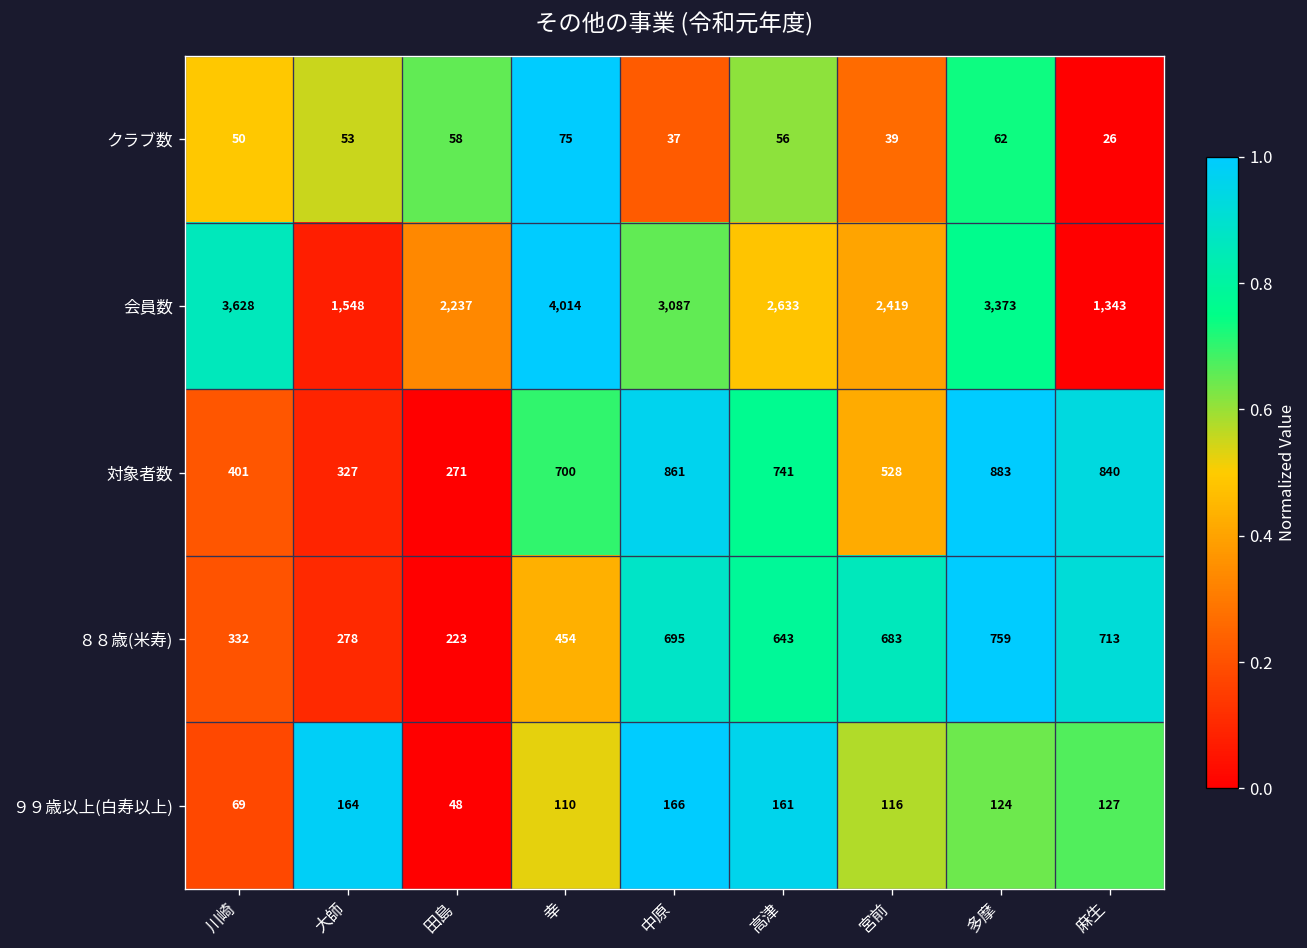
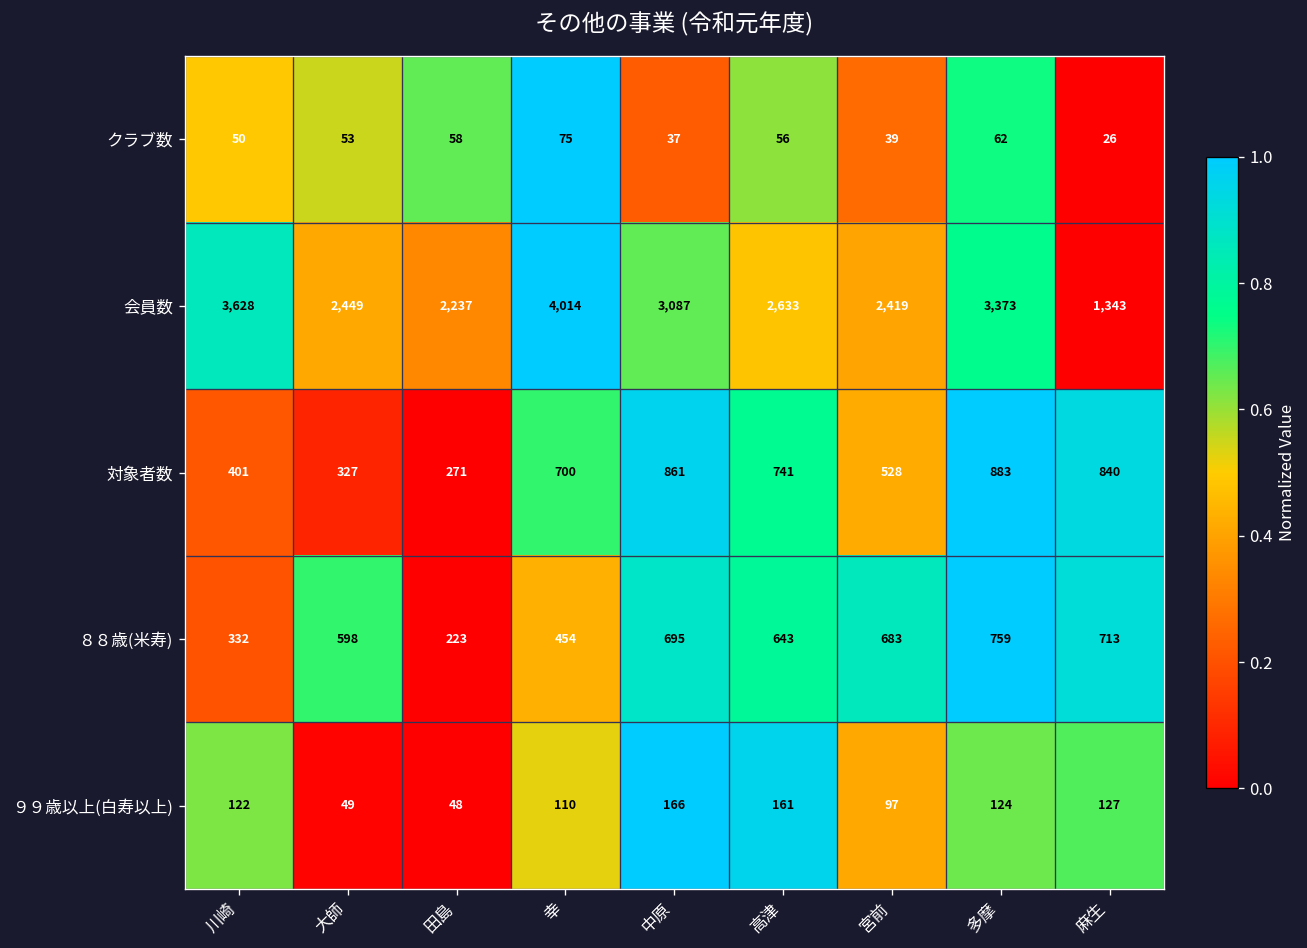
  {
    "クラブ数": {
      "川崎": "50",
      "大師": "53",
      "田島": "58",
      "幸": "75",
      "中原": "37",
      "高津": "56",
      "宮前": "39",
      "多摩": "62",
      "麻生": "26"
    },
    "会員数": {
      "川崎": "3,628",
-     "大師": "1,548",
+     "大師": "2,449",
      "田島": "2,237",
      "幸": "4,014",
      "中原": "3,087",
      "高津": "2,633",
      "宮前": "2,419",
      "多摩": "3,373",
      "麻生": "1,343"
    },
    "対象者数": {
      "川崎": "401",
      "大師": "327",
      "田島": "271",
      "幸": "700",
      "中原": "861",
      "高津": "741",
      "宮前": "528",
      "多摩": "883",
      "麻生": "840"
    },
    "８８歳(米寿)": {
      "川崎": "332",
-     "大師": "278",
+     "大師": "598",
      "田島": "223",
      "幸": "454",
      "中原": "695",
      "高津": "643",
      "宮前": "683",
      "多摩": "759",
      "麻生": "713"
    },
    "９９歳以上(白寿以上)": {
-     "川崎": "69",
-     "大師": "164",
+     "川崎": "122",
+     "大師": "49",
      "田島": "48",
      "幸": "110",
      "中原": "166",
      "高津": "161",
-     "宮前": "116",
+     "宮前": "97",
      "多摩": "124",
      "麻生": "127"
    }
  }
